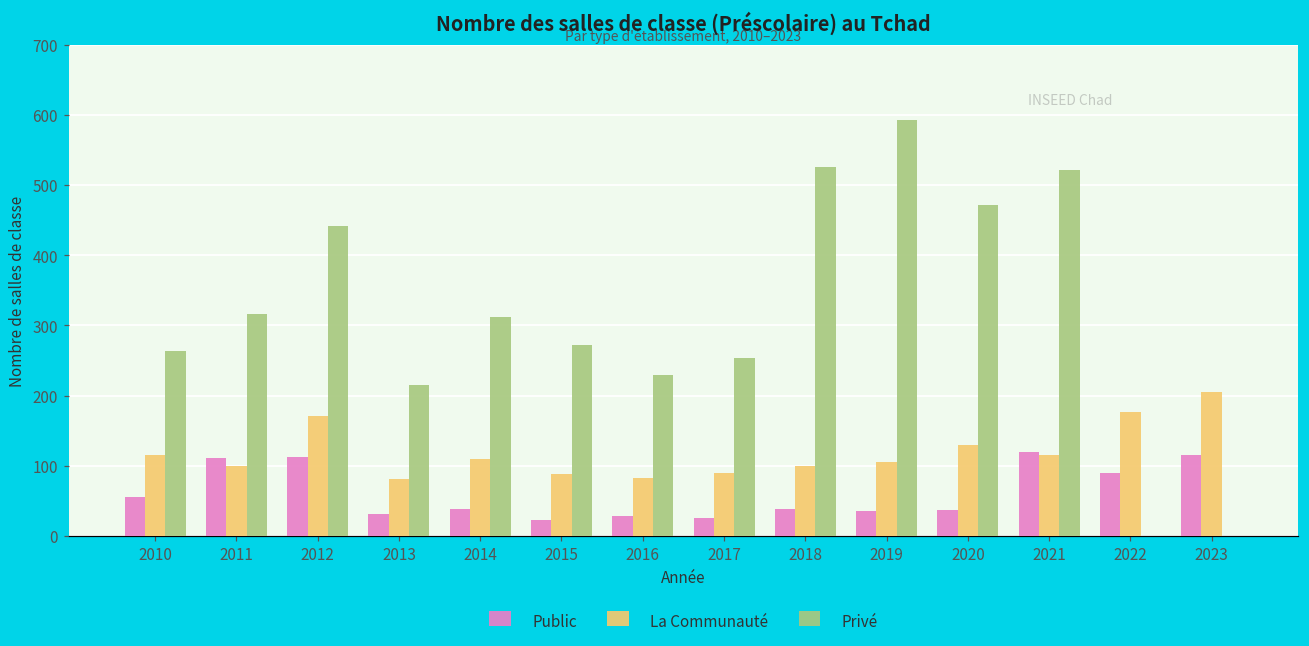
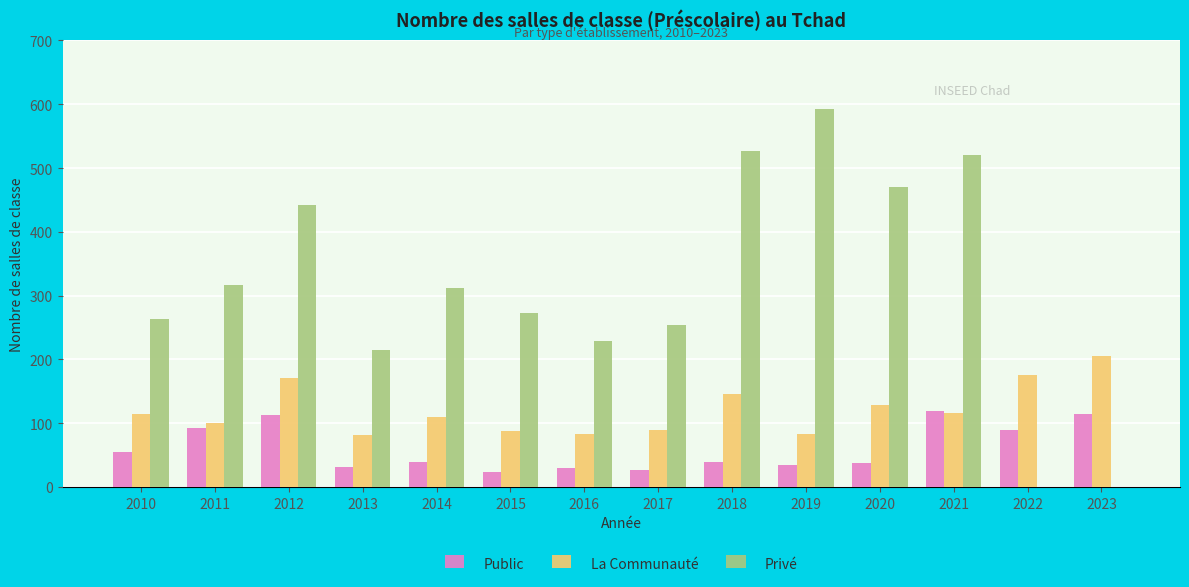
  {
    "Public": {
      "2010": 60,
-     "2011": 110,
+     "2011": 90,
      "2012": 110,
      "2013": 30,
      "2014": 40,
      "2015": 20,
      "2016": 30,
      "2017": 30,
      "2018": 40,
      "2019": 40,
      "2020": 40,
      "2021": 120,
      "2022": 90,
      "2023": 120
    },
    "La Communauté": {
      "2010": 120,
      "2011": 100,
      "2012": 170,
      "2013": 80,
      "2014": 110,
      "2015": 90,
      "2016": 80,
      "2017": 90,
-     "2018": 100,
-     "2019": 110,
+     "2018": 150,
+     "2019": 80,
      "2020": 130,
      "2021": 120,
      "2022": 180,
      "2023": 210
    },
    "Privé": {
      "2010": 260,
      "2011": 320,
      "2012": 440,
      "2013": 220,
      "2014": 310,
      "2015": 270,
      "2016": 230,
      "2017": 250,
      "2018": 530,
      "2019": 590,
      "2020": 470,
      "2021": 520,
      "2022": 0,
      "2023": 0
    }
  }
